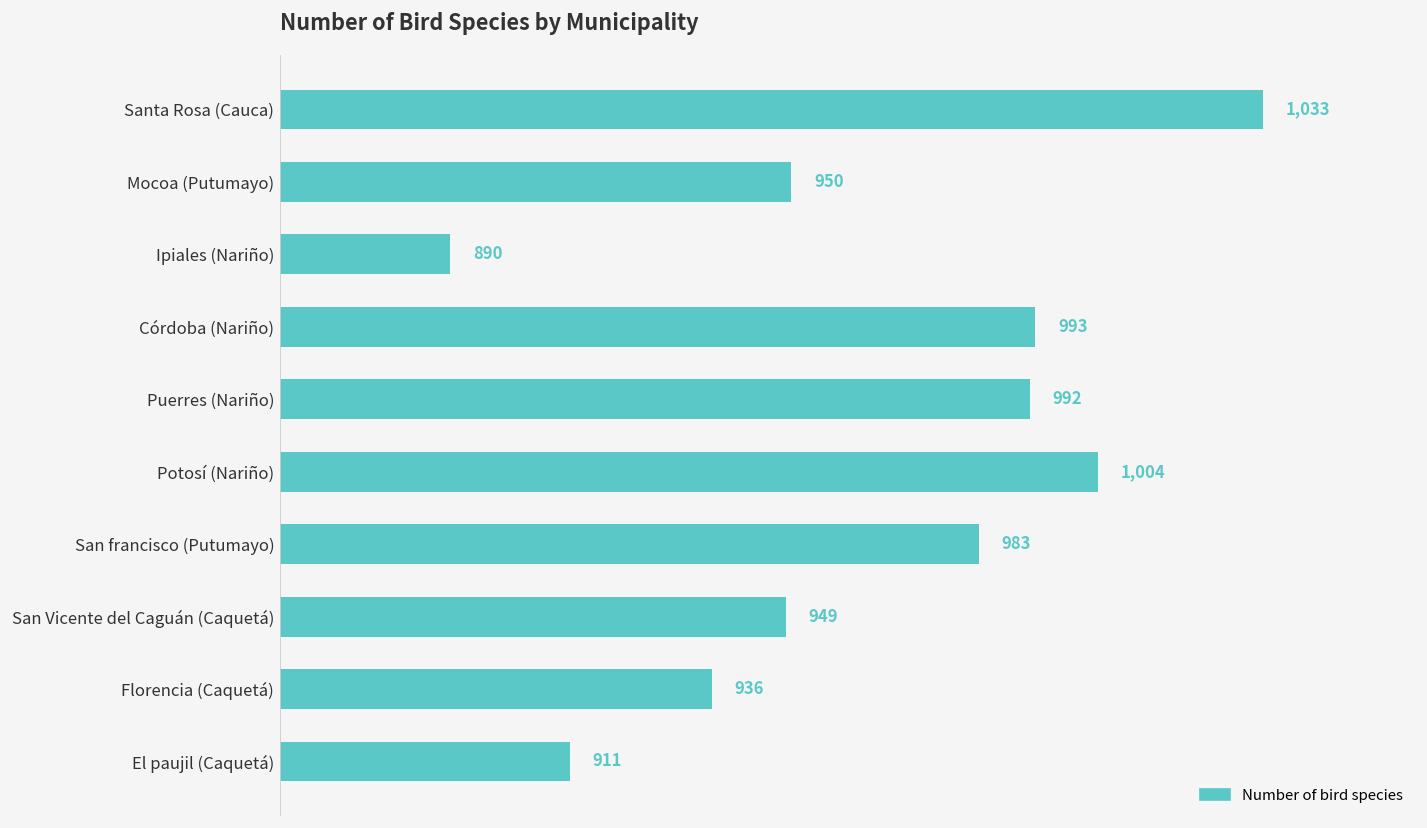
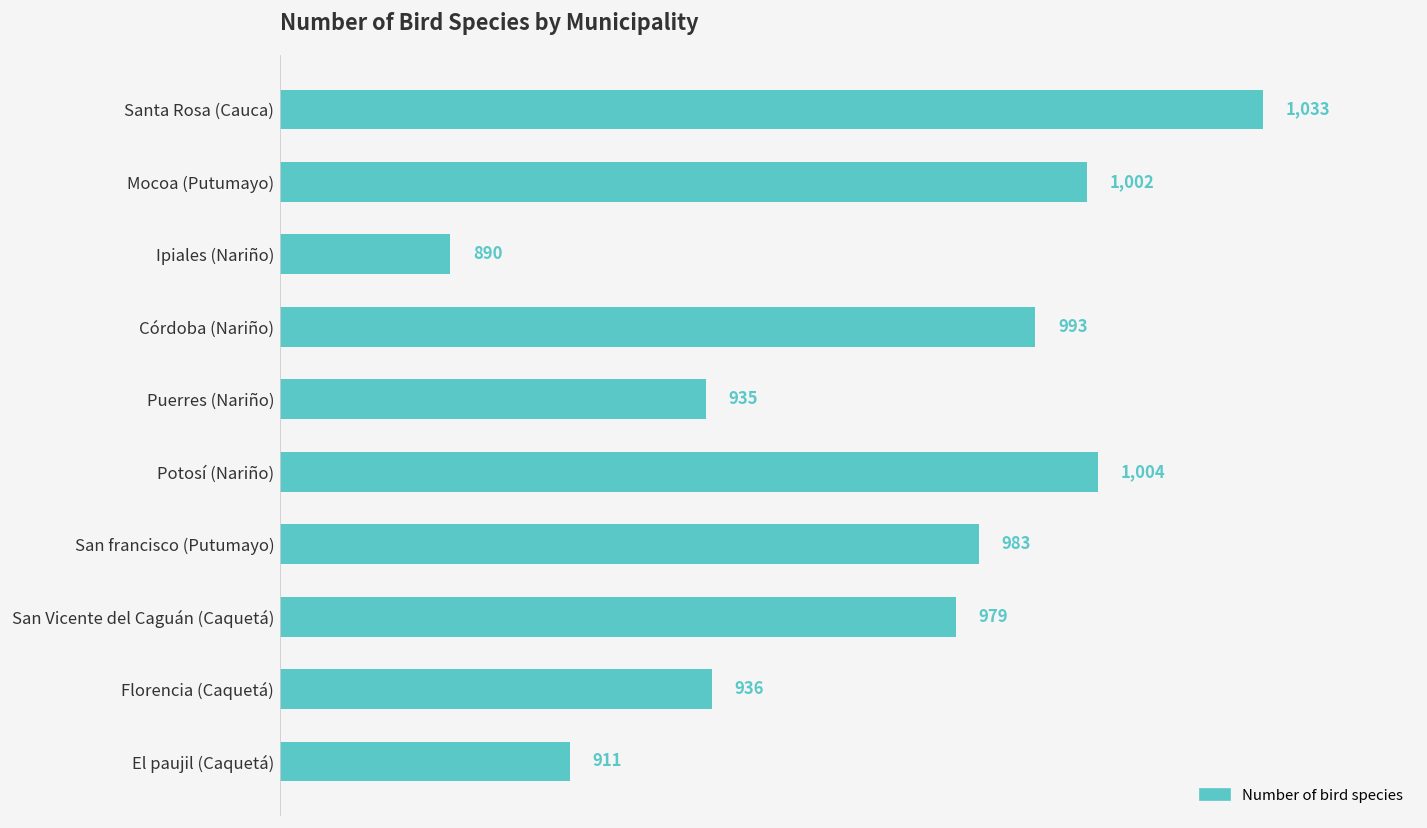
  {
    "Santa Rosa (Cauca)": "1,033",
-   "Mocoa (Putumayo)": "950",
+   "Mocoa (Putumayo)": "1,002",
    "Ipiales (Nariño)": "890",
    "Córdoba (Nariño)": "993",
-   "Puerres (Nariño)": "992",
+   "Puerres (Nariño)": "935",
    "Potosí (Nariño)": "1,004",
    "San francisco (Putumayo)": "983",
-   "San Vicente del Caguán (Caquetá)": "949",
+   "San Vicente del Caguán (Caquetá)": "979",
    "Florencia (Caquetá)": "936",
    "El paujil (Caquetá)": "911"
  }
